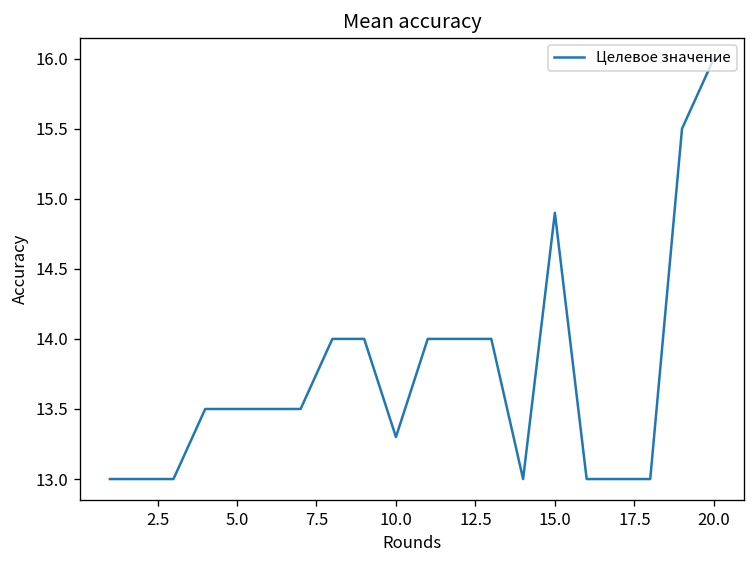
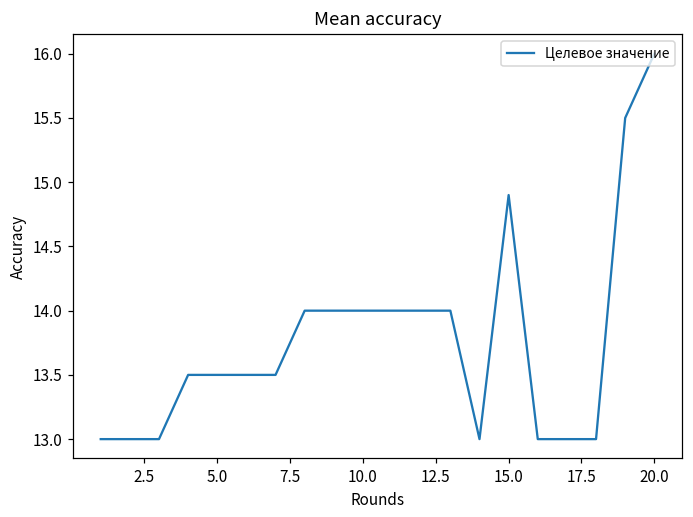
  {
    "5.0": 13.5,
-   "10.0": 13.3,
+   "10.0": 14.0,
    "15.0": 14.9
  }
